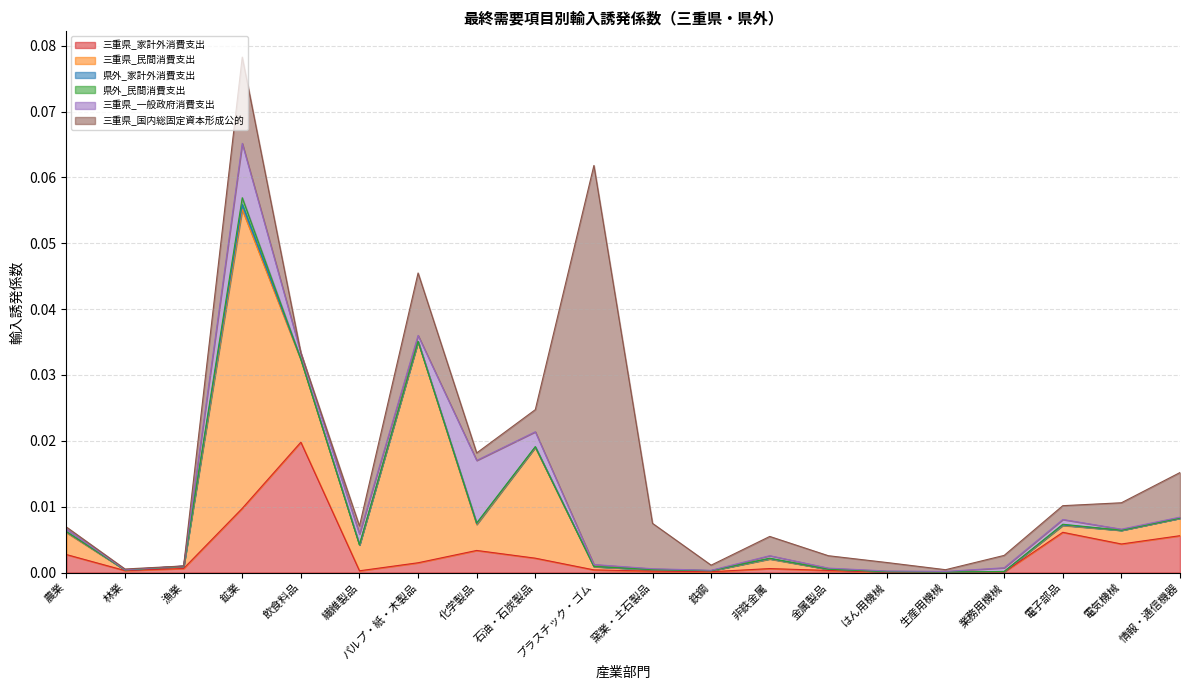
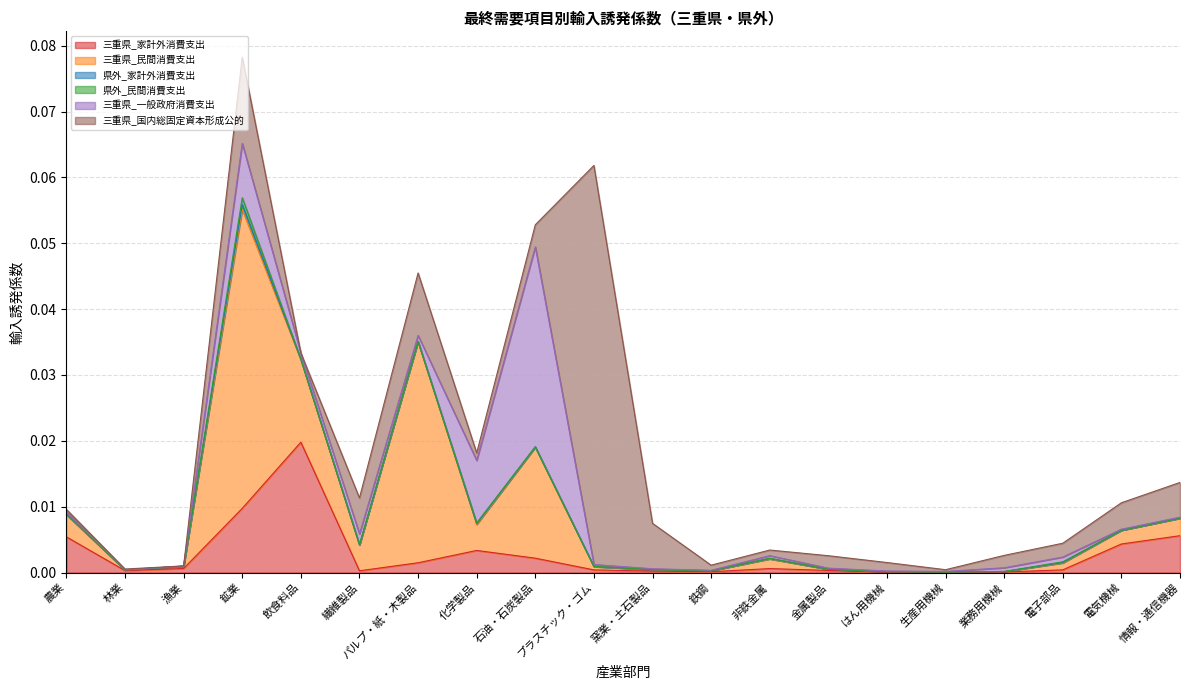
  {
    "三重県_家計外消費支出": {
-     "農業": 0.003,
+     "農業": 0.005,
      "鉱業": 0.010,
      "飲食料品": 0.020,
      "繊維製品": 0.000,
      "パルプ・紙・木製品": 0.001,
      "化学製品": 0.003,
      "石油・石炭製品": 0.002,
      "プラスチック・ゴム": 0.000,
      "非鉄金属": 0.001,
-     "電子部品": 0.006,
+     "電子部品": 0.000,
      "電気機械": 0.004,
      "情報・通信機器": 0.006
    },
    "三重県_民間消費支出": {
      "鉱業": 0.045
    },
    "県外_家計外消費支出": {
      "鉱業": 0.001
    },
    "県外_民間消費支出": {
      "鉱業": 0.001
    },
    "三重県_一般政府消費支出": {
      "鉱業": 0.008,
      "繊維製品": 0.002,
      "パルプ・紙・木製品": 0.001,
      "化学製品": 0.009,
-     "石油・石炭製品": 0.002,
+     "石油・石炭製品": 0.030,
      "業務用機械": 0.001,
      "電子部品": 0.001
    },
    "三重県_国内総固定資本形成公的": {
-     "繊維製品": 0.001,
+     "繊維製品": 0.005,
      "パルプ・紙・木製品": 0.009,
      "化学製品": 0.001,
      "石油・石炭製品": 0.003,
      "プラスチック・ゴム": 0.061,
      "窯業・土石製品": 0.007,
      "鉄鋼": 0.001,
-     "非鉄金属": 0.003,
+     "非鉄金属": 0.001,
      "金属製品": 0.002,
      "はん用機械": 0.001,
      "業務用機械": 0.002,
      "電子部品": 0.002,
      "電気機械": 0.004,
-     "情報・通信機器": 0.007
+     "情報・通信機器": 0.005
    }
  }
